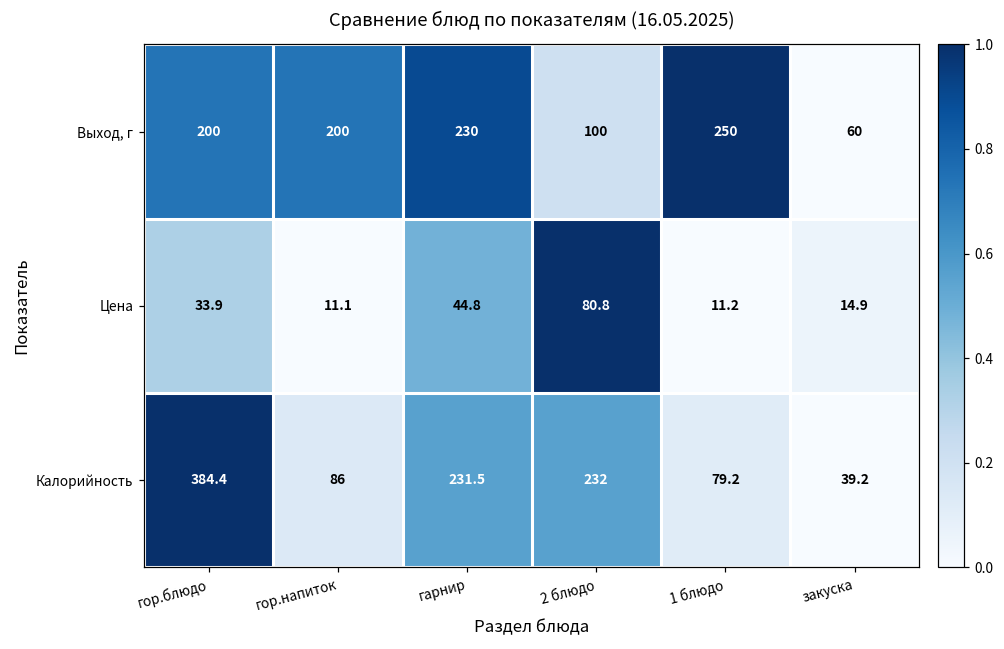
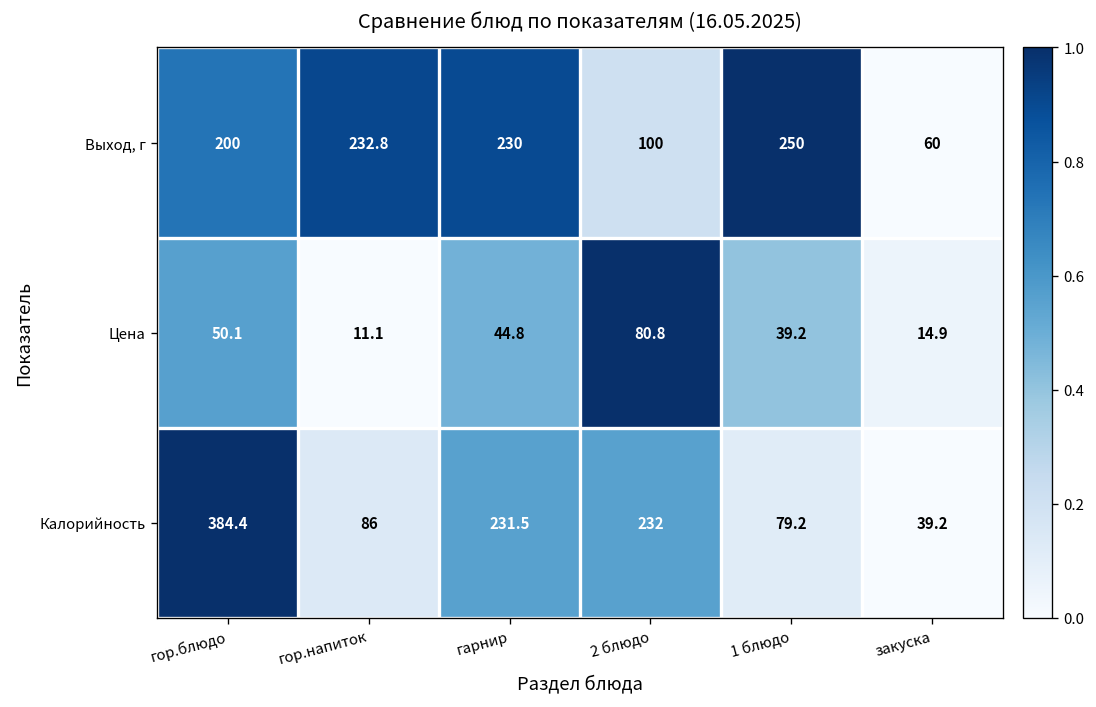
  {
    "Выход, г": {
      "гор.блюдо": 200,
-     "гор.напиток": 200,
+     "гор.напиток": 232.8,
      "гарнир": 230,
      "2 блюдо": 100,
      "1 блюдо": 250,
      "закуска": 60
    },
    "Цена": {
-     "гор.блюдо": 33.9,
+     "гор.блюдо": 50.1,
      "гор.напиток": 11.1,
      "гарнир": 44.8,
      "2 блюдо": 80.8,
-     "1 блюдо": 11.2,
+     "1 блюдо": 39.2,
      "закуска": 14.9
    },
    "Калорийность": {
      "гор.блюдо": 384.4,
      "гор.напиток": 86,
      "гарнир": 231.5,
      "2 блюдо": 232,
      "1 блюдо": 79.2,
      "закуска": 39.2
    }
  }
